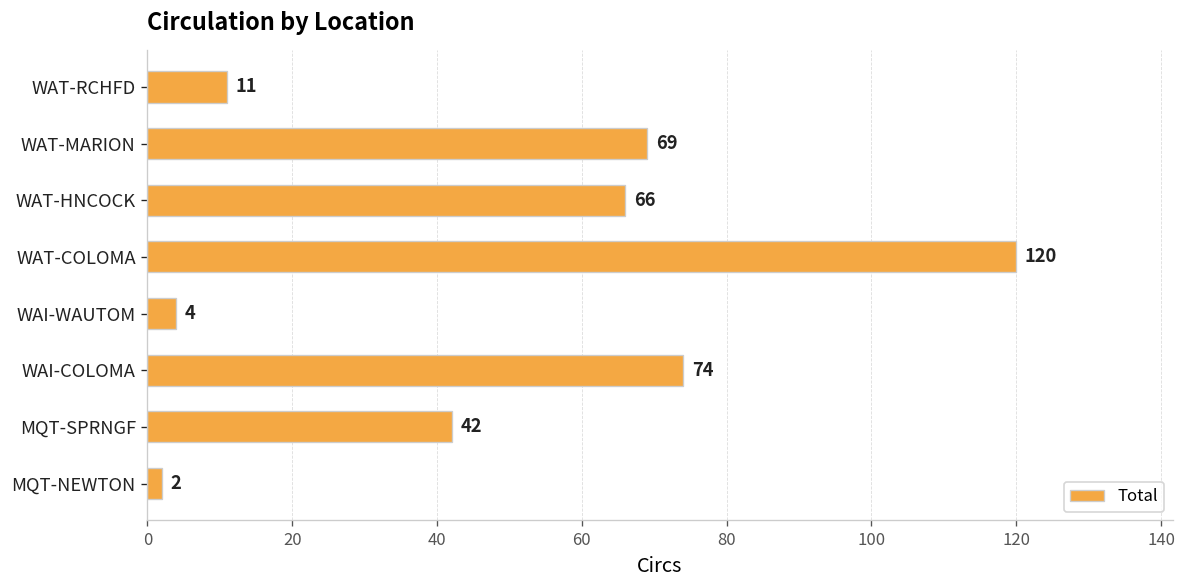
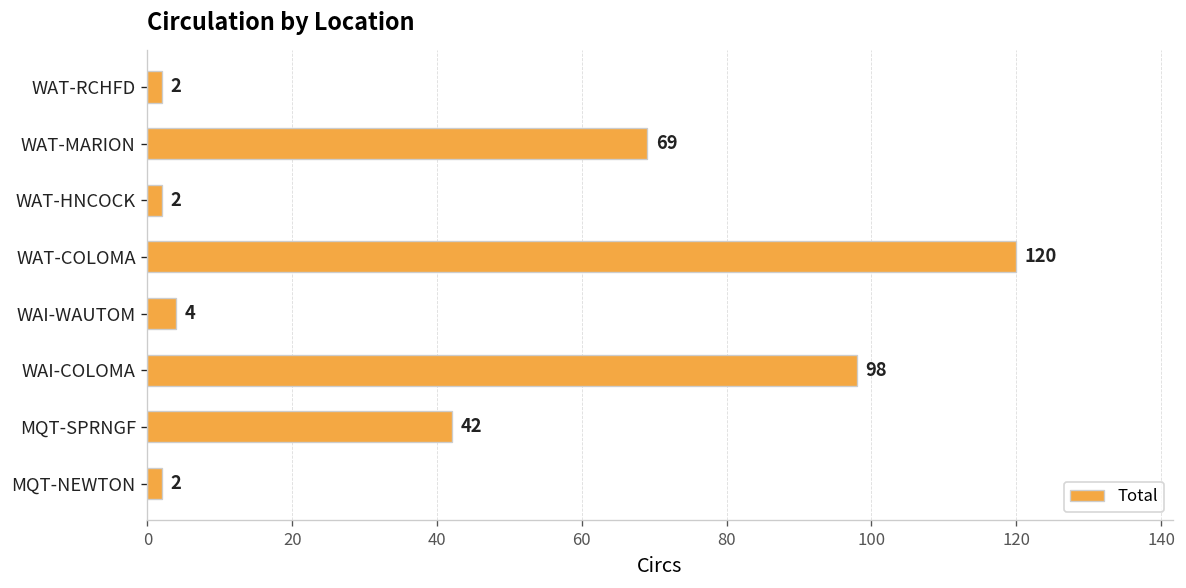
  {
-   "WAT-RCHFD": 11,
+   "WAT-RCHFD": 2,
    "WAT-MARION": 69,
-   "WAT-HNCOCK": 66,
+   "WAT-HNCOCK": 2,
    "WAT-COLOMA": 120,
    "WAI-WAUTOM": 4,
-   "WAI-COLOMA": 74,
+   "WAI-COLOMA": 98,
    "MQT-SPRNGF": 42,
    "MQT-NEWTON": 2
  }
